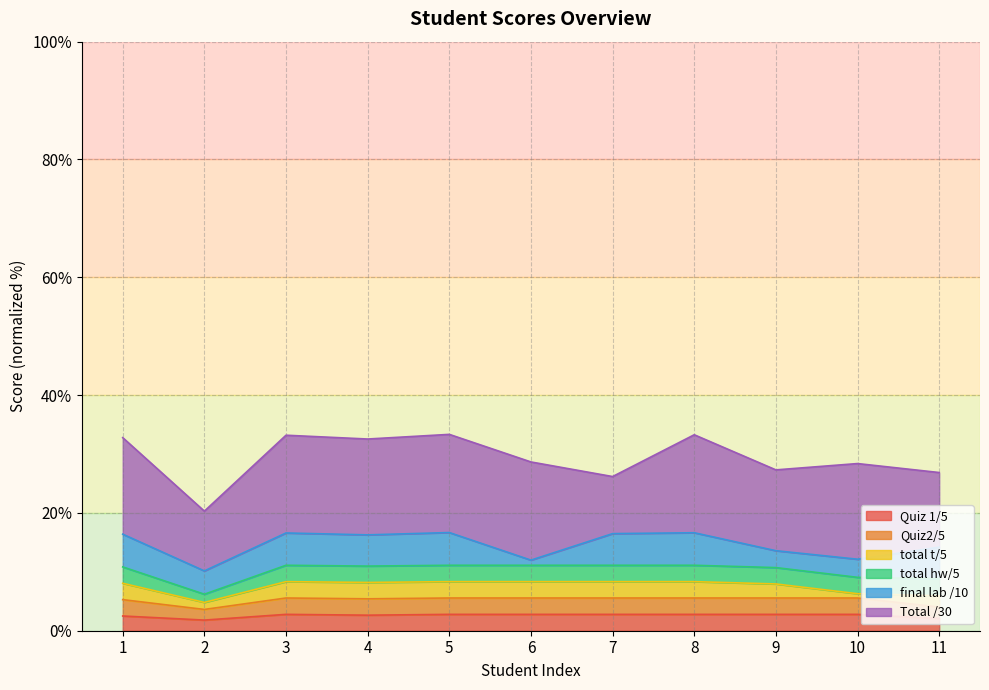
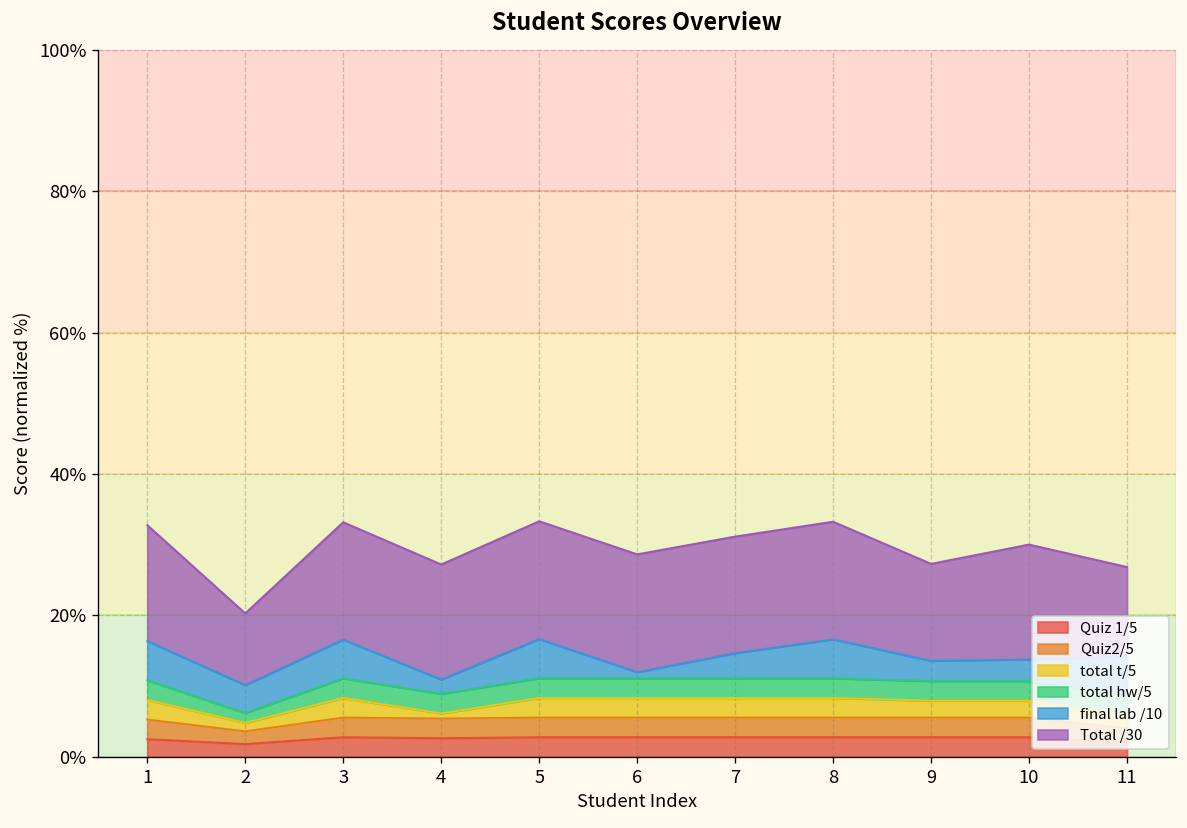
  {
    "total t/5": {
      "1": "3%",
      "2": "1%",
      "3": "3%",
-     "4": "3%",
+     "4": "1%",
      "5": "3%",
      "6": "3%",
      "7": "3%",
      "8": "3%",
      "9": "2%",
-     "10": "1%"
+     "10": "2%"
    },
    "total hw/5": {
      "1": "3%",
      "2": "1%",
      "3": "3%",
      "4": "3%",
      "5": "3%",
      "6": "3%",
      "7": "3%",
      "8": "3%",
      "9": "3%",
      "10": "3%"
    },
    "final lab /10": {
      "1": "6%",
      "2": "4%",
      "3": "5%",
-     "4": "5%",
+     "4": "2%",
      "5": "6%",
      "6": "1%",
-     "7": "5%",
+     "7": "4%",
      "8": "6%",
      "9": "3%",
      "10": "3%"
    },
    "Total /30": {
      "1": "16%",
      "2": "10%",
      "3": "17%",
      "4": "16%",
      "5": "17%",
      "6": "17%",
-     "7": "10%",
+     "7": "16%",
      "8": "17%",
      "9": "14%",
      "10": "16%",
      "11": "13%"
    }
  }
